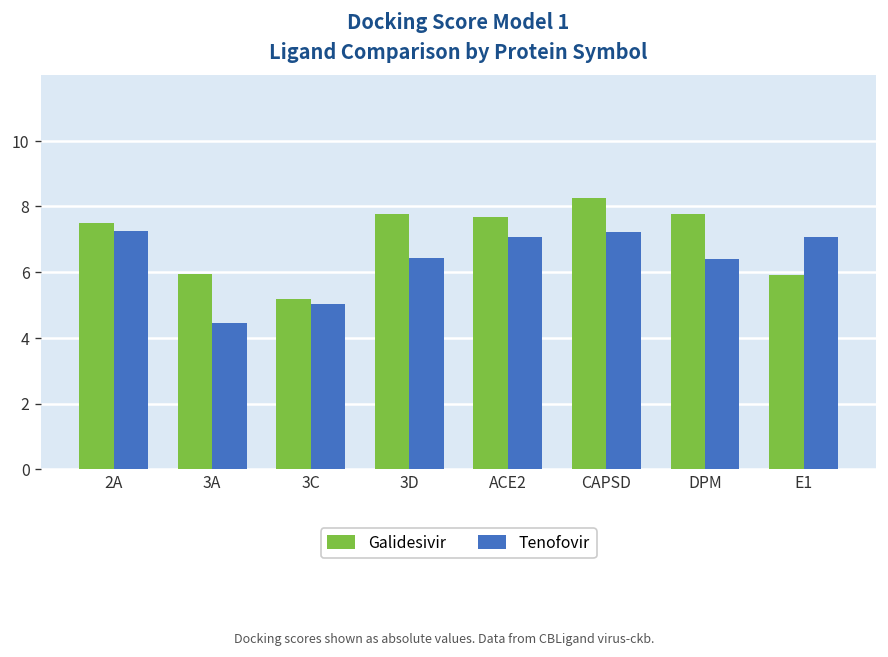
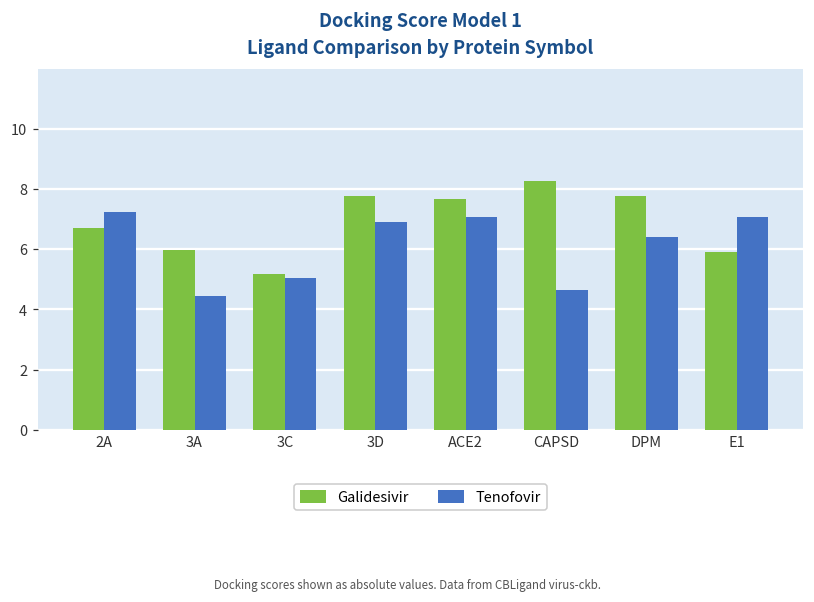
  {
    "Galidesivir": {
-     "2A": 7.5,
+     "2A": 6.7,
      "3A": 6.0,
      "3C": 5.2,
      "3D": 7.8,
      "ACE2": 7.7,
      "CAPSD": 8.3,
      "DPM": 7.8,
      "E1": 5.9
    },
    "Tenofovir": {
      "2A": 7.3,
      "3A": 4.4,
      "3C": 5.0,
-     "3D": 6.4,
+     "3D": 6.9,
      "ACE2": 7.1,
-     "CAPSD": 7.2,
+     "CAPSD": 4.7,
      "DPM": 6.4,
      "E1": 7.1
    }
  }
